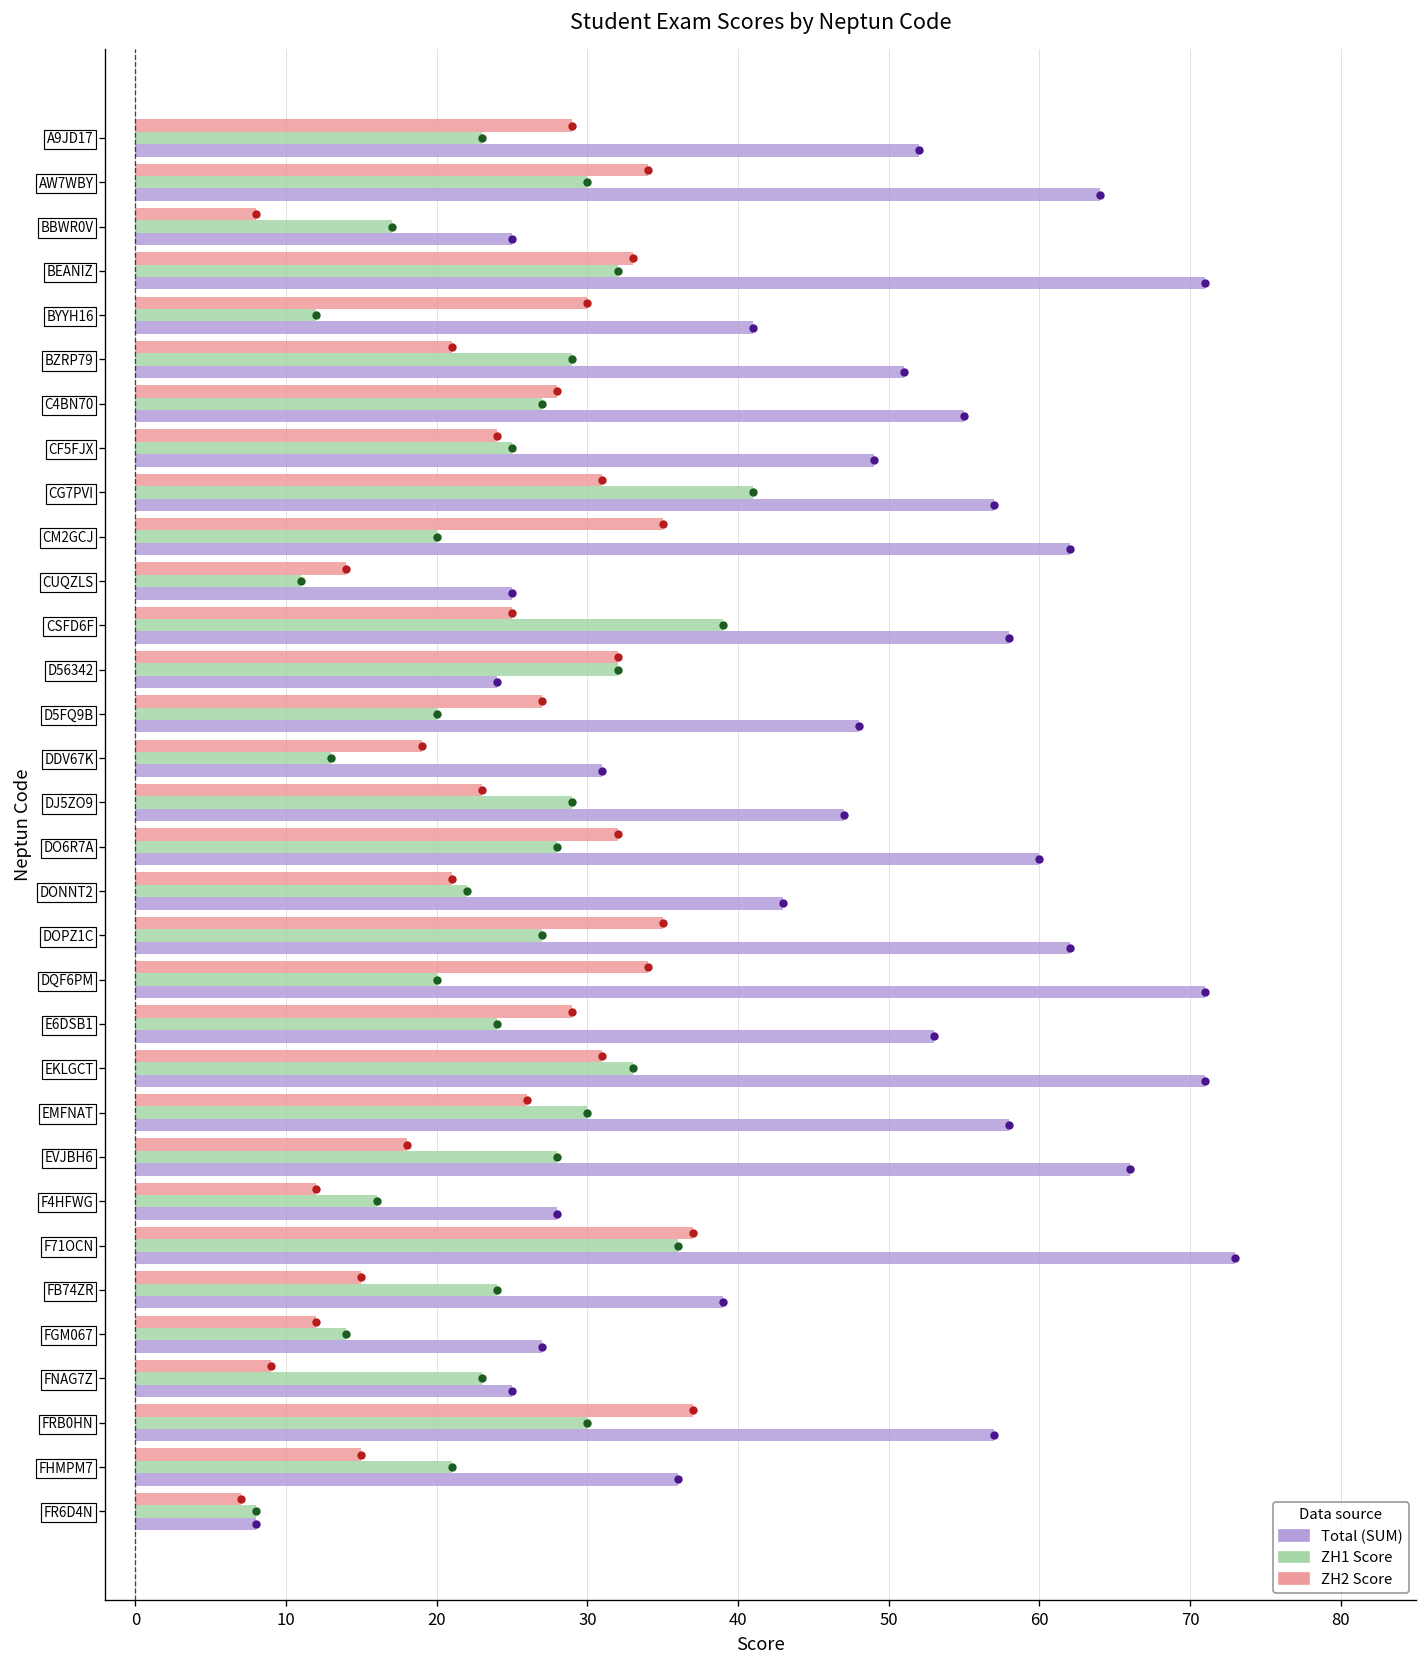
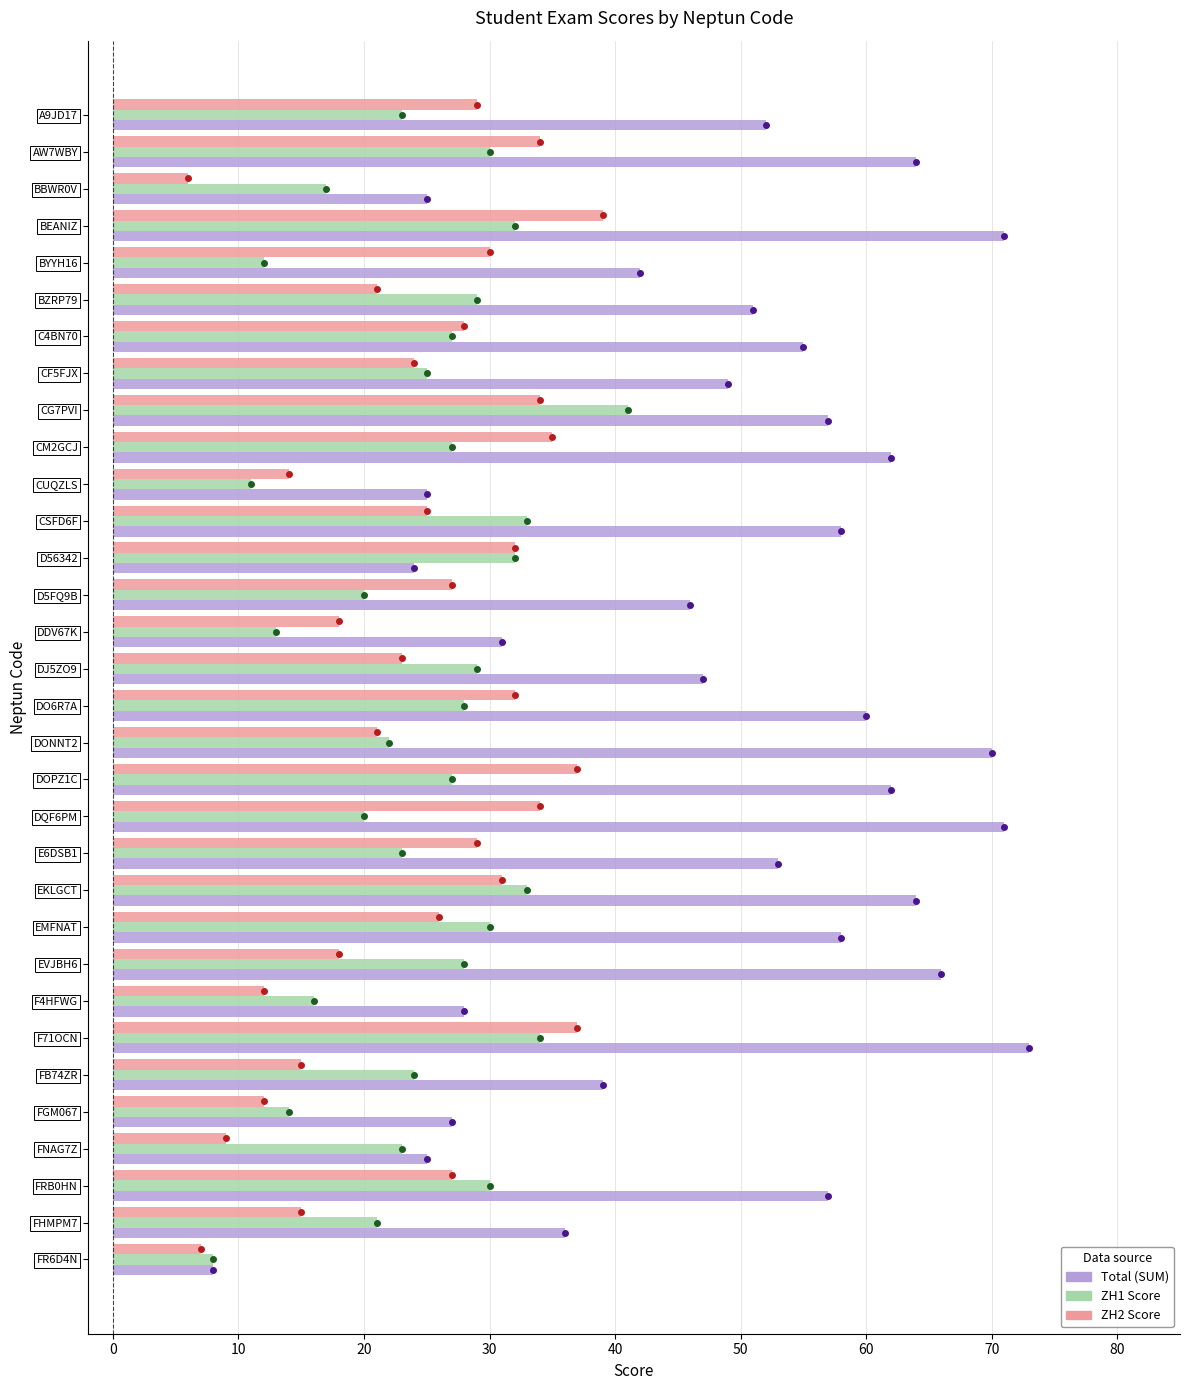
  {
    "Total (SUM)": {
      "A9JD17": 52,
      "AW7WBY": 64,
      "BBWR0V": 25,
      "BEANIZ": 71,
-     "BYYH16": 41,
+     "BYYH16": 42,
      "BZRP79": 51,
      "C4BN70": 55,
      "CF5FJX": 49,
      "CG7PVI": 57,
      "CM2GCJ": 62,
      "CUQZLS": 25,
      "CSFD6F": 58,
      "D56342": 24,
-     "D5FQ9B": 48,
+     "D5FQ9B": 46,
      "DDV67K": 31,
      "DJ5ZO9": 47,
      "DO6R7A": 60,
-     "DONNT2": 43,
+     "DONNT2": 70,
      "DOPZ1C": 62,
      "DQF6PM": 71,
      "E6DSB1": 53,
-     "EKLGCT": 71,
+     "EKLGCT": 64,
      "EMFNAT": 58,
      "EVJBH6": 66,
      "F4HFWG": 28,
      "F71OCN": 73,
      "FB74ZR": 39,
      "FGM067": 27,
      "FNAG7Z": 25,
      "FRB0HN": 57,
      "FHMPM7": 36,
      "FR6D4N": 8
    },
    "ZH1 Score": {
      "A9JD17": 23,
      "AW7WBY": 30,
      "BBWR0V": 17,
      "BEANIZ": 32,
      "BYYH16": 12,
      "BZRP79": 29,
      "C4BN70": 27,
      "CF5FJX": 25,
      "CG7PVI": 41,
-     "CM2GCJ": 20,
+     "CM2GCJ": 27,
      "CUQZLS": 11,
-     "CSFD6F": 39,
+     "CSFD6F": 33,
      "D56342": 32,
      "D5FQ9B": 20,
      "DDV67K": 13,
      "DJ5ZO9": 29,
      "DO6R7A": 28,
      "DONNT2": 22,
      "DOPZ1C": 27,
      "DQF6PM": 20,
-     "E6DSB1": 24,
+     "E6DSB1": 23,
      "EKLGCT": 33,
      "EMFNAT": 30,
      "EVJBH6": 28,
      "F4HFWG": 16,
-     "F71OCN": 36,
+     "F71OCN": 34,
      "FB74ZR": 24,
      "FGM067": 14,
      "FNAG7Z": 23,
      "FRB0HN": 30,
      "FHMPM7": 21,
      "FR6D4N": 8
    },
    "ZH2 Score": {
      "A9JD17": 29,
      "AW7WBY": 34,
-     "BBWR0V": 8,
-     "BEANIZ": 33,
+     "BBWR0V": 6,
+     "BEANIZ": 39,
      "BYYH16": 30,
      "BZRP79": 21,
      "C4BN70": 28,
      "CF5FJX": 24,
-     "CG7PVI": 31,
+     "CG7PVI": 34,
      "CM2GCJ": 35,
      "CUQZLS": 14,
      "CSFD6F": 25,
      "D56342": 32,
      "D5FQ9B": 27,
-     "DDV67K": 19,
+     "DDV67K": 18,
      "DJ5ZO9": 23,
      "DO6R7A": 32,
      "DONNT2": 21,
-     "DOPZ1C": 35,
+     "DOPZ1C": 37,
      "DQF6PM": 34,
      "E6DSB1": 29,
      "EKLGCT": 31,
      "EMFNAT": 26,
      "EVJBH6": 18,
      "F4HFWG": 12,
      "F71OCN": 37,
      "FB74ZR": 15,
      "FGM067": 12,
      "FNAG7Z": 9,
-     "FRB0HN": 37,
+     "FRB0HN": 27,
      "FHMPM7": 15,
      "FR6D4N": 7
    }
  }
